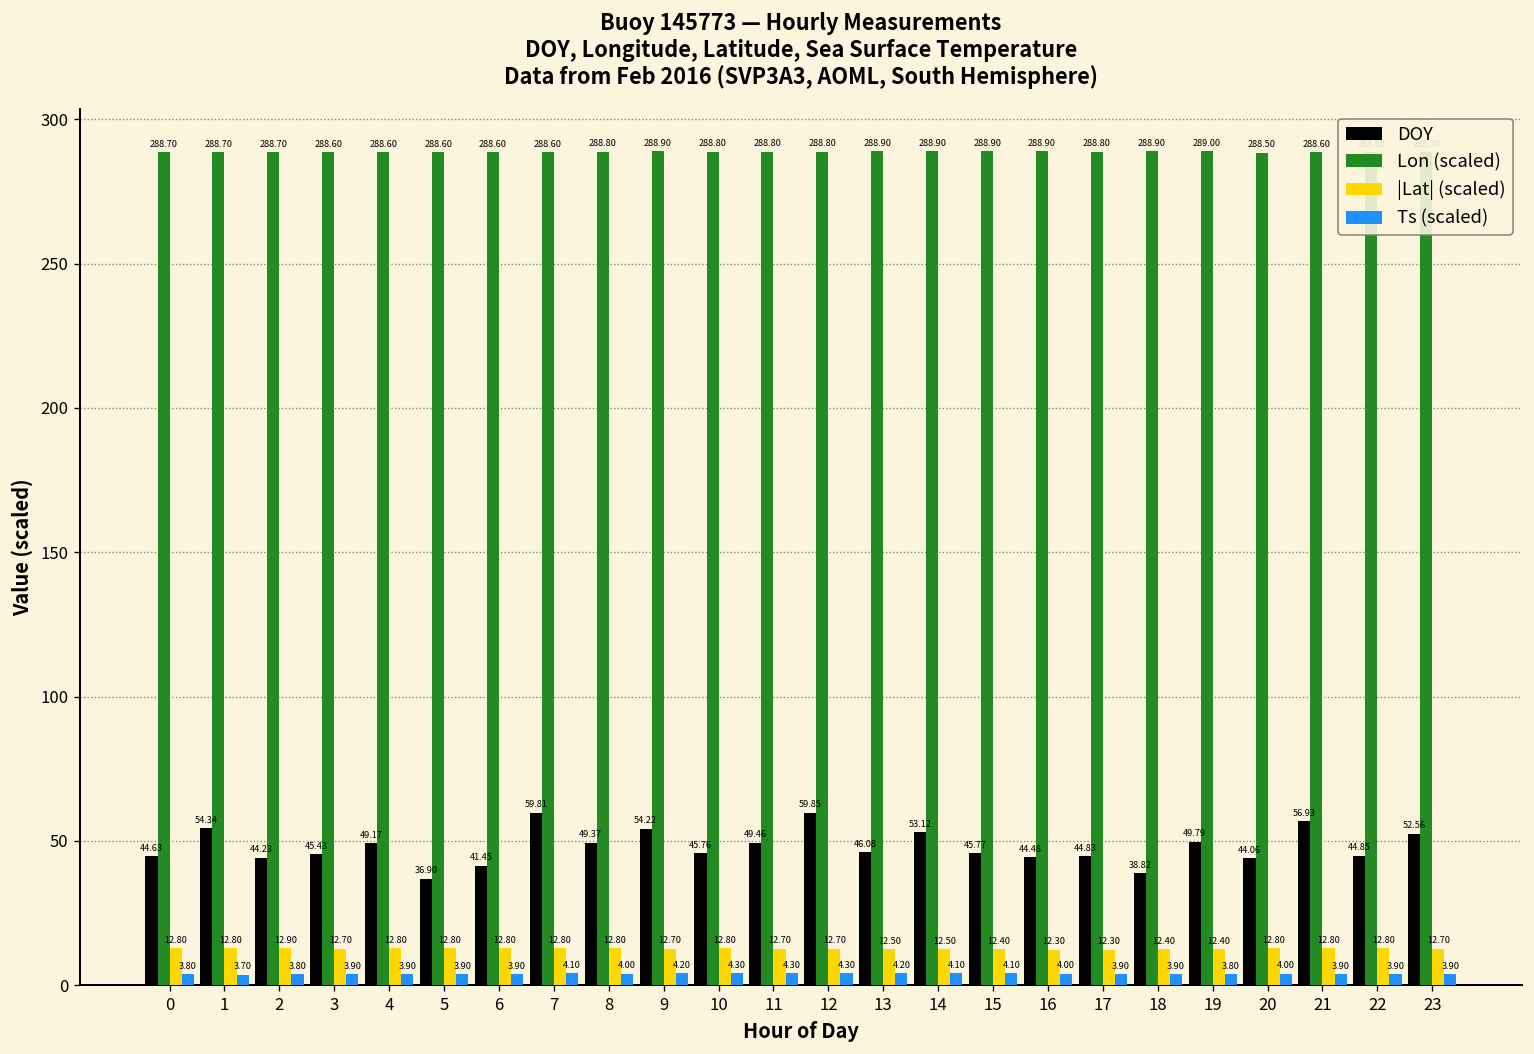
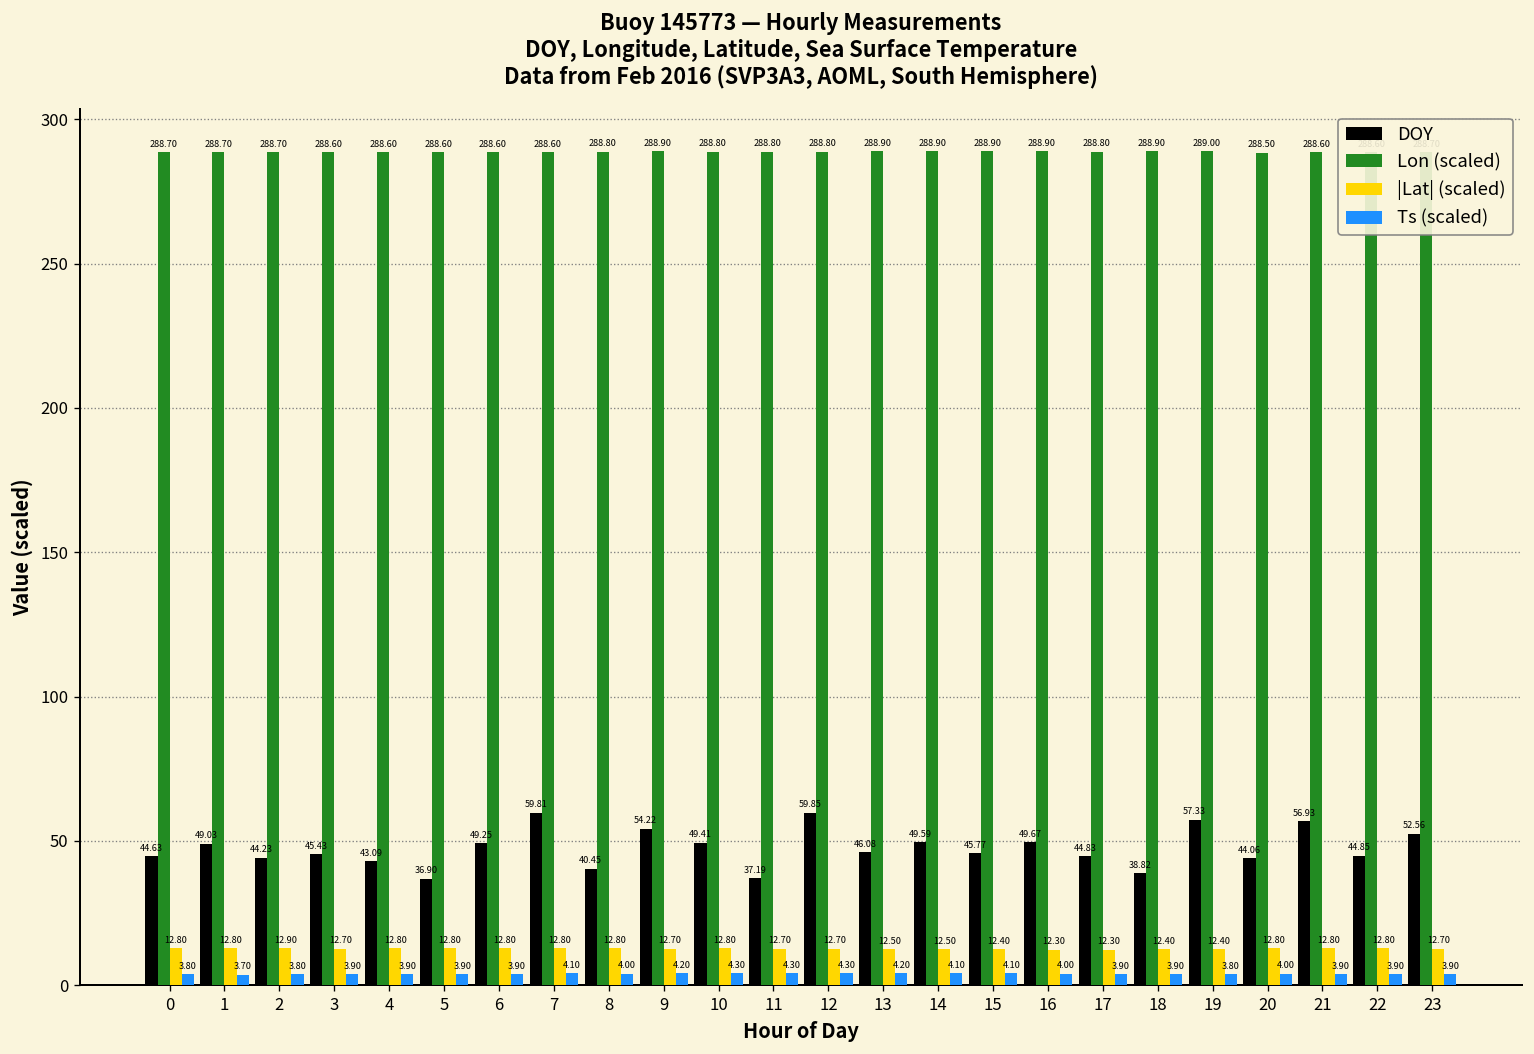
  {
    "DOY": {
      "0": 44.63,
-     "1": 54.34,
+     "1": 49.03,
      "2": 44.23,
      "3": 45.43,
-     "4": 49.17,
+     "4": 43.09,
      "5": 36.90,
-     "6": 41.45,
+     "6": 49.25,
      "7": 59.81,
-     "8": 49.37,
+     "8": 40.45,
      "9": 54.22,
-     "10": 45.76,
-     "11": 49.46,
+     "10": 49.41,
+     "11": 37.19,
      "12": 59.85,
      "13": 46.08,
-     "14": 53.12,
+     "14": 49.59,
      "15": 45.77,
-     "16": 44.48,
+     "16": 49.67,
      "17": 44.83,
      "18": 38.82,
-     "19": 49.79,
+     "19": 57.33,
      "20": 44.06,
      "21": 56.93,
      "22": 44.85,
      "23": 52.56
    },
    "Lon (scaled)": {
      "0": 288.70,
      "1": 288.70,
      "2": 288.70,
      "3": 288.60,
      "4": 288.60,
      "5": 288.60,
      "6": 288.60,
      "7": 288.60,
      "8": 288.80,
      "9": 288.90,
      "10": 288.80,
      "11": 288.80,
      "12": 288.80,
      "13": 288.90,
      "14": 288.90,
      "15": 288.90,
      "16": 288.90,
      "17": 288.80,
      "18": 288.90,
      "19": 289.00,
      "20": 288.50,
      "21": 288.60
    },
    "|Lat| (scaled)": {
      "0": 12.80,
      "1": 12.80,
      "2": 12.90,
      "3": 12.70,
      "4": 12.80,
      "5": 12.80,
      "6": 12.80,
      "7": 12.80,
      "8": 12.80,
      "9": 12.70,
      "10": 12.80,
      "11": 12.70,
      "12": 12.70,
      "13": 12.50,
      "14": 12.50,
      "15": 12.40,
      "16": 12.30,
      "17": 12.30,
      "18": 12.40,
      "19": 12.40,
      "20": 12.80,
      "21": 12.80,
      "22": 12.80,
      "23": 12.70
    },
    "Ts (scaled)": {
      "0": 3.80,
      "1": 3.70,
      "2": 3.80,
      "3": 3.90,
      "4": 3.90,
      "5": 3.90,
      "6": 3.90,
      "7": 4.10,
      "8": 4.00,
      "9": 4.20,
      "10": 4.30,
      "11": 4.30,
      "12": 4.30,
      "13": 4.20,
      "14": 4.10,
      "15": 4.10,
      "16": 4.00,
      "17": 3.90,
      "18": 3.90,
      "19": 3.80,
      "20": 4.00,
      "21": 3.90,
      "22": 3.90,
      "23": 3.90
    }
  }
